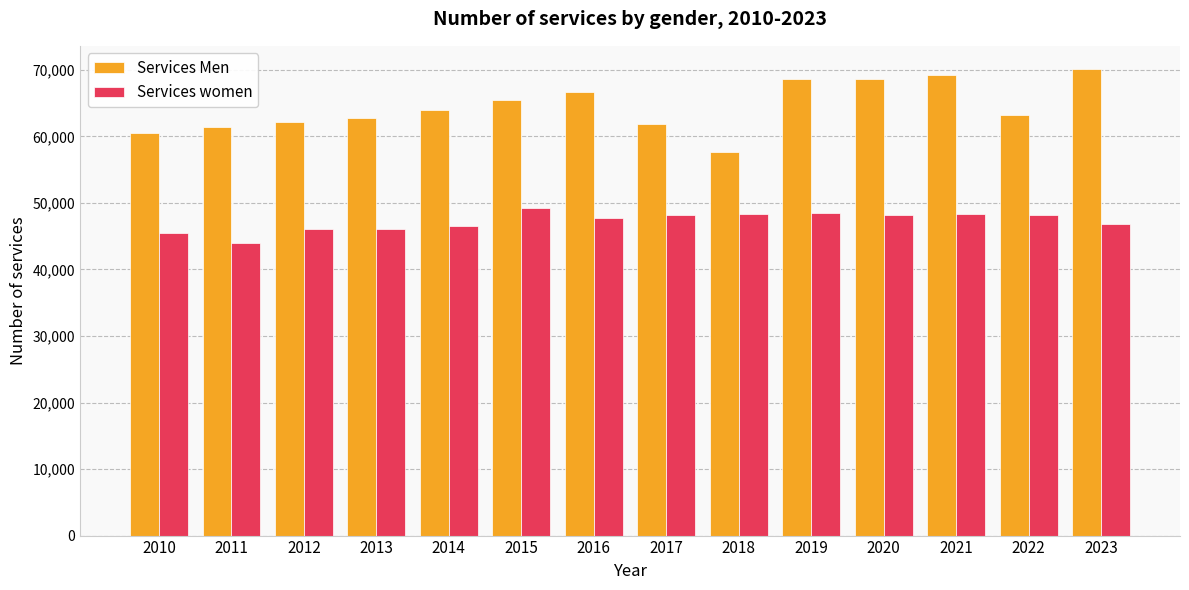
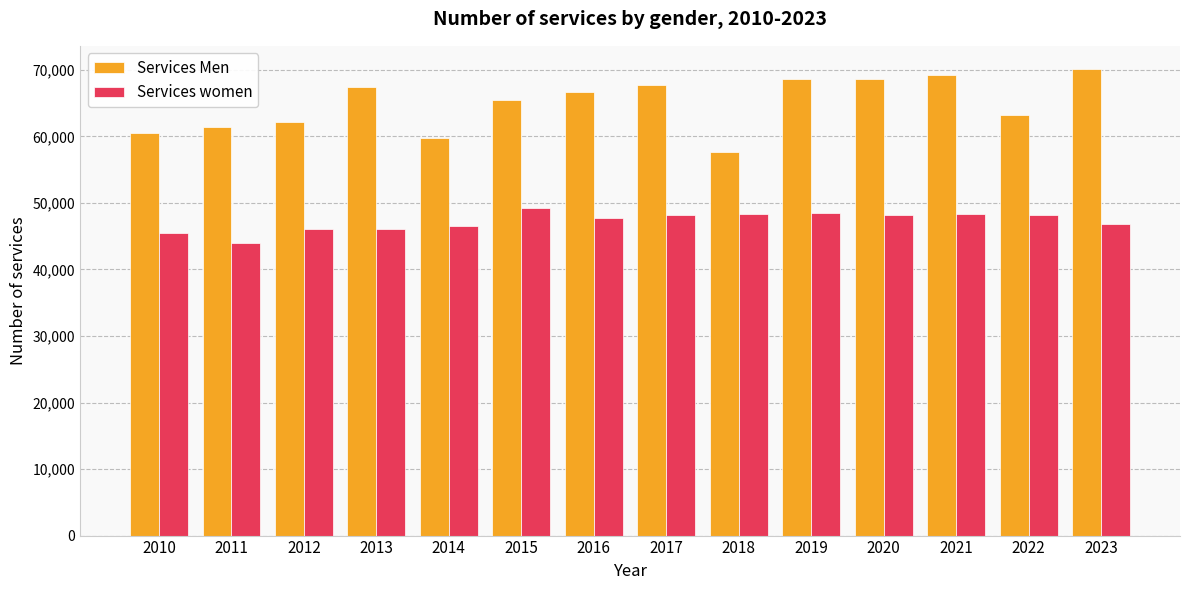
  {
    "Services Men": {
      "2010": "61,000",
      "2011": "61,000",
      "2012": "62,000",
-     "2013": "63,000",
-     "2014": "64,000",
+     "2013": "67,000",
+     "2014": "60,000",
      "2015": "66,000",
      "2016": "67,000",
-     "2017": "62,000",
+     "2017": "68,000",
      "2018": "58,000",
      "2019": "69,000",
      "2020": "69,000",
      "2021": "69,000",
      "2022": "63,000",
      "2023": "70,000"
    },
    "Services women": {
      "2010": "45,000",
      "2011": "44,000",
      "2012": "46,000",
      "2013": "46,000",
      "2014": "47,000",
      "2015": "49,000",
      "2016": "48,000",
      "2017": "48,000",
      "2018": "48,000",
      "2019": "48,000",
      "2020": "48,000",
      "2021": "48,000",
      "2022": "48,000",
      "2023": "47,000"
    }
  }
